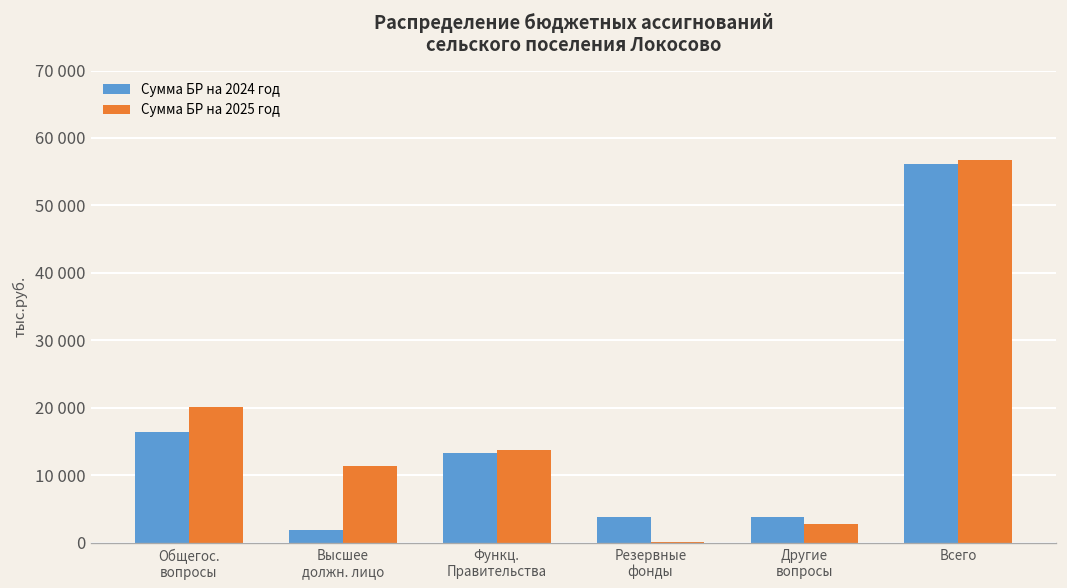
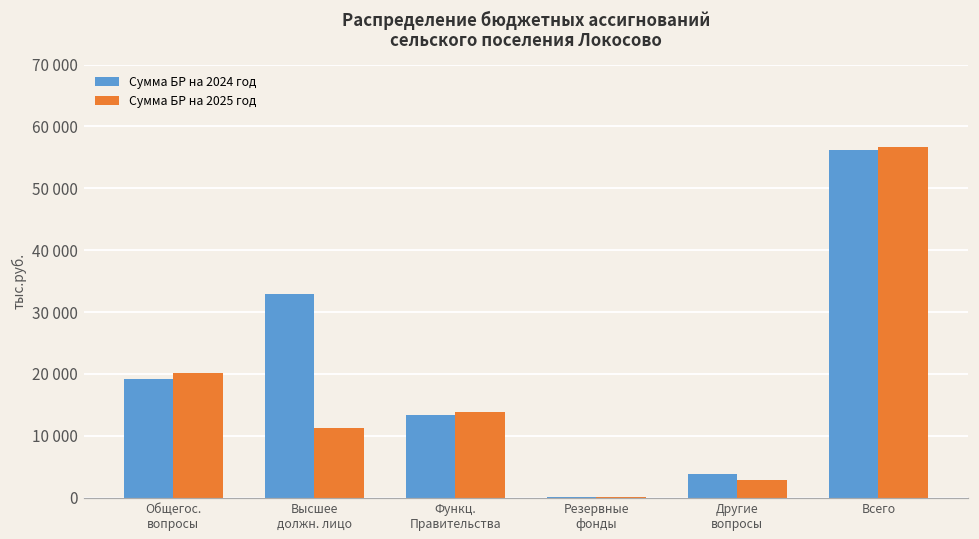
  {
    "Сумма БР на 2024 год": {
-     "Общегос. вопросы": 16000,
-     "Высшее должн. лицо": 2000,
+     "Общегос. вопросы": 19000,
+     "Высшее должн. лицо": 33000,
      "Функц. Правительства": 13000,
-     "Резервные фонды": 4000,
+     "Резервные фонды": 0,
      "Другие вопросы": 4000,
      "Всего": 56000
    },
    "Сумма БР на 2025 год": {
      "Общегос. вопросы": 20000,
      "Высшее должн. лицо": 11000,
      "Функц. Правительства": 14000,
      "Другие вопросы": 3000,
      "Всего": 57000
    }
  }
